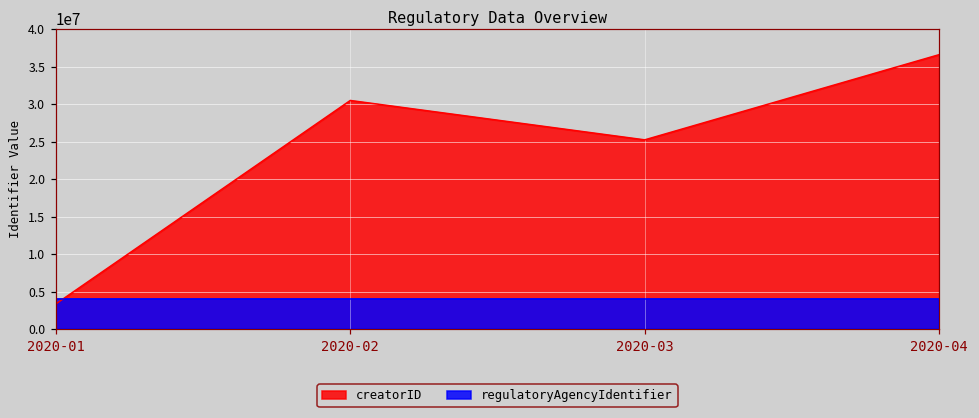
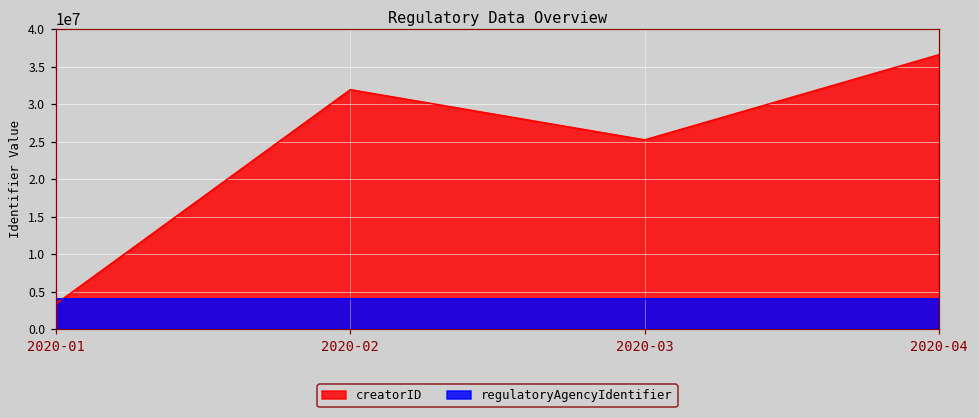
  {
    "creatorID": {
      "2020-01": 3000000,
-     "2020-02": 30000000,
+     "2020-02": 32000000,
      "2020-03": 25000000,
      "2020-04": 37000000
    },
    "regulatoryAgencyIdentifier": {
      "2020-01": 4000000,
      "2020-02": 4000000,
      "2020-03": 4000000,
      "2020-04": 4000000
    }
  }
